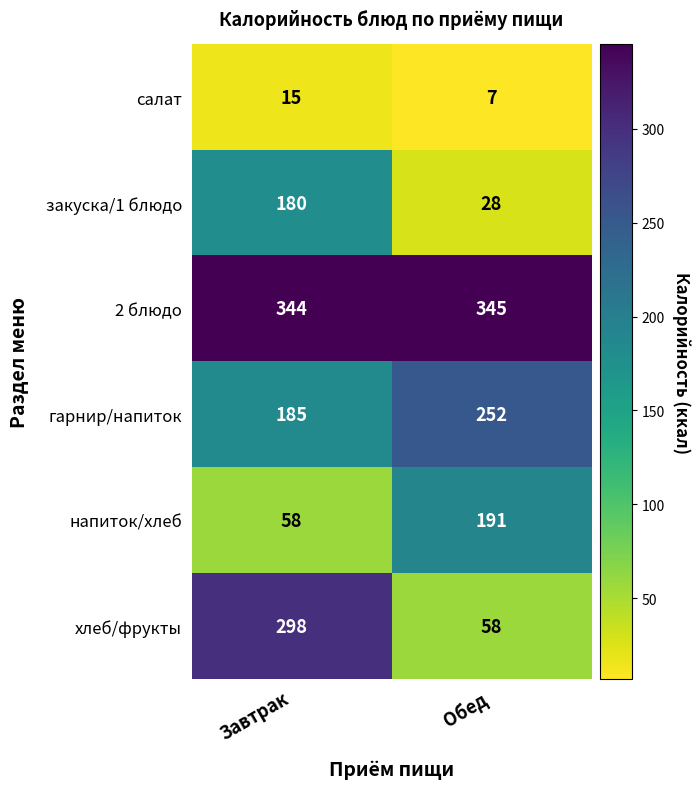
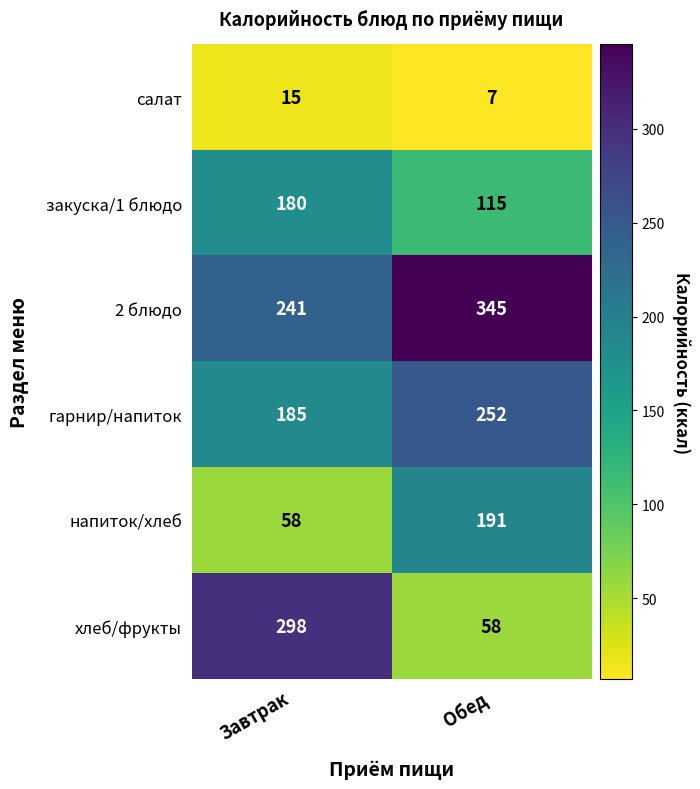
  {
    "салат": {
      "Завтрак": 15,
      "Обед": 7
    },
    "закуска/1 блюдо": {
      "Завтрак": 180,
-     "Обед": 28
+     "Обед": 115
    },
    "2 блюдо": {
-     "Завтрак": 344,
+     "Завтрак": 241,
      "Обед": 345
    },
    "гарнир/напиток": {
      "Завтрак": 185,
      "Обед": 252
    },
    "напиток/хлеб": {
      "Завтрак": 58,
      "Обед": 191
    },
    "хлеб/фрукты": {
      "Завтрак": 298,
      "Обед": 58
    }
  }
